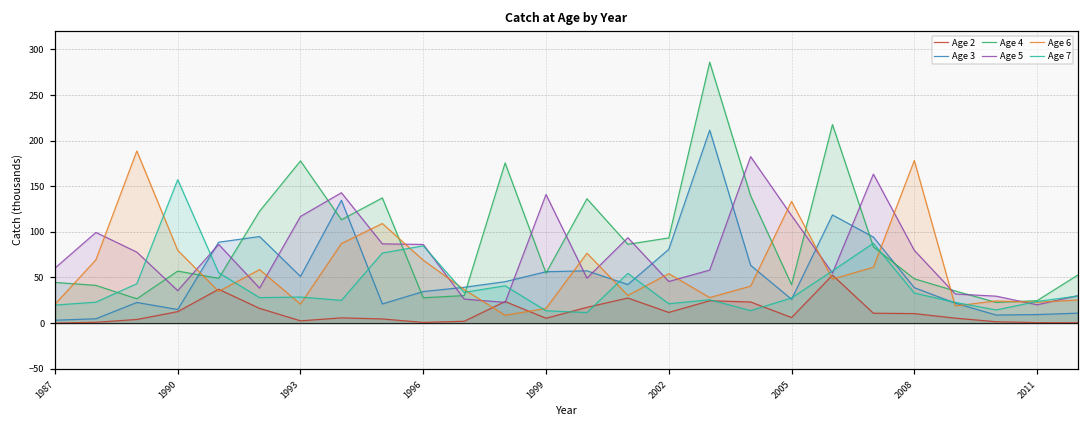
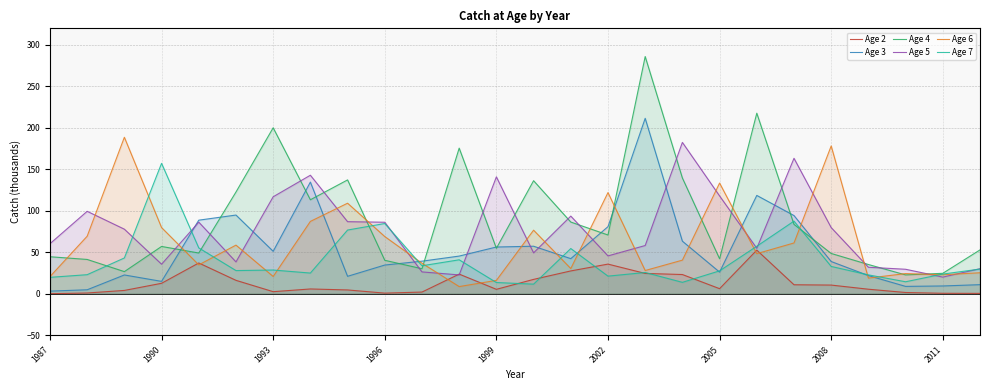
  {
    "Age 2": {
      "1987": 0,
      "1993": 0,
      "1996": 0,
      "1999": 10,
-     "2002": 10,
+     "2002": 40,
      "2005": 10,
      "2008": 10,
      "2011": 0
    },
    "Age 3": {
      "1987": 0,
      "1993": 50,
      "1996": 30,
      "2002": 80,
      "2008": 40,
      "2011": 10
    },
    "Age 4": {
      "1987": 40,
      "1990": 60,
-     "1993": 180,
-     "1996": 30,
-     "2002": 90,
+     "1993": 200,
+     "1996": 40,
+     "2002": 70,
      "2005": 40,
      "2008": 50
    },
    "Age 5": {
      "1987": 60,
      "1990": 40,
      "1993": 120,
      "1999": 140,
      "2002": 50,
      "2005": 120,
      "2008": 80
    },
    "Age 6": {
      "1990": 80,
      "1993": 20,
      "1996": 70,
-     "2002": 50,
+     "2002": 120,
      "2005": 130,
      "2008": 180
    },
    "Age 7": {
      "1990": 160,
      "1993": 30,
      "2002": 20,
      "2008": 30
    }
  }
